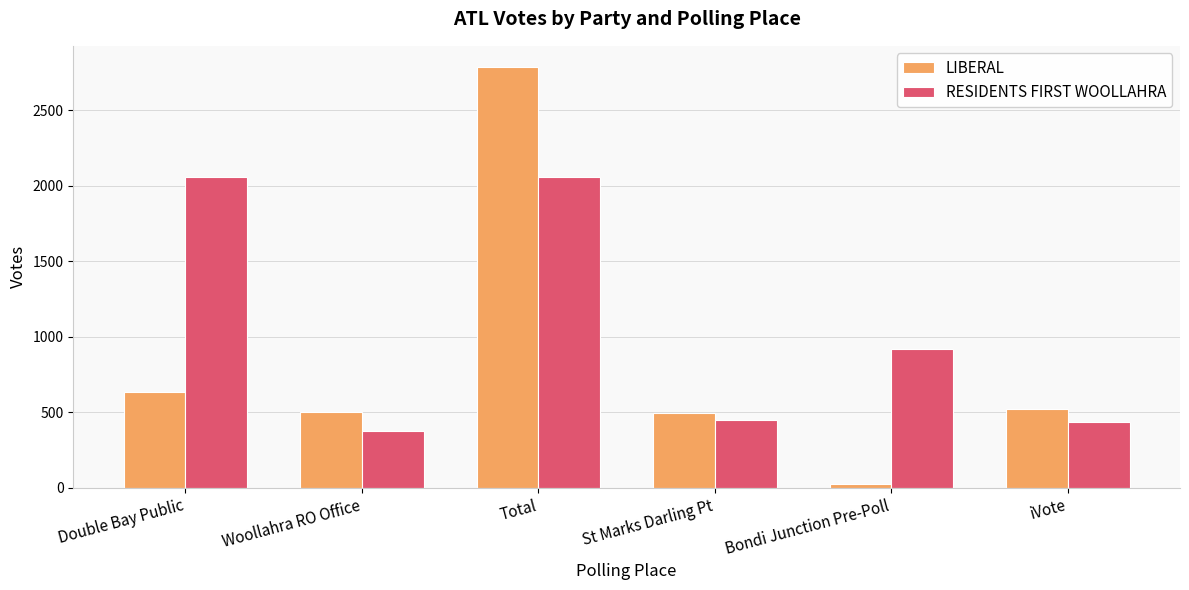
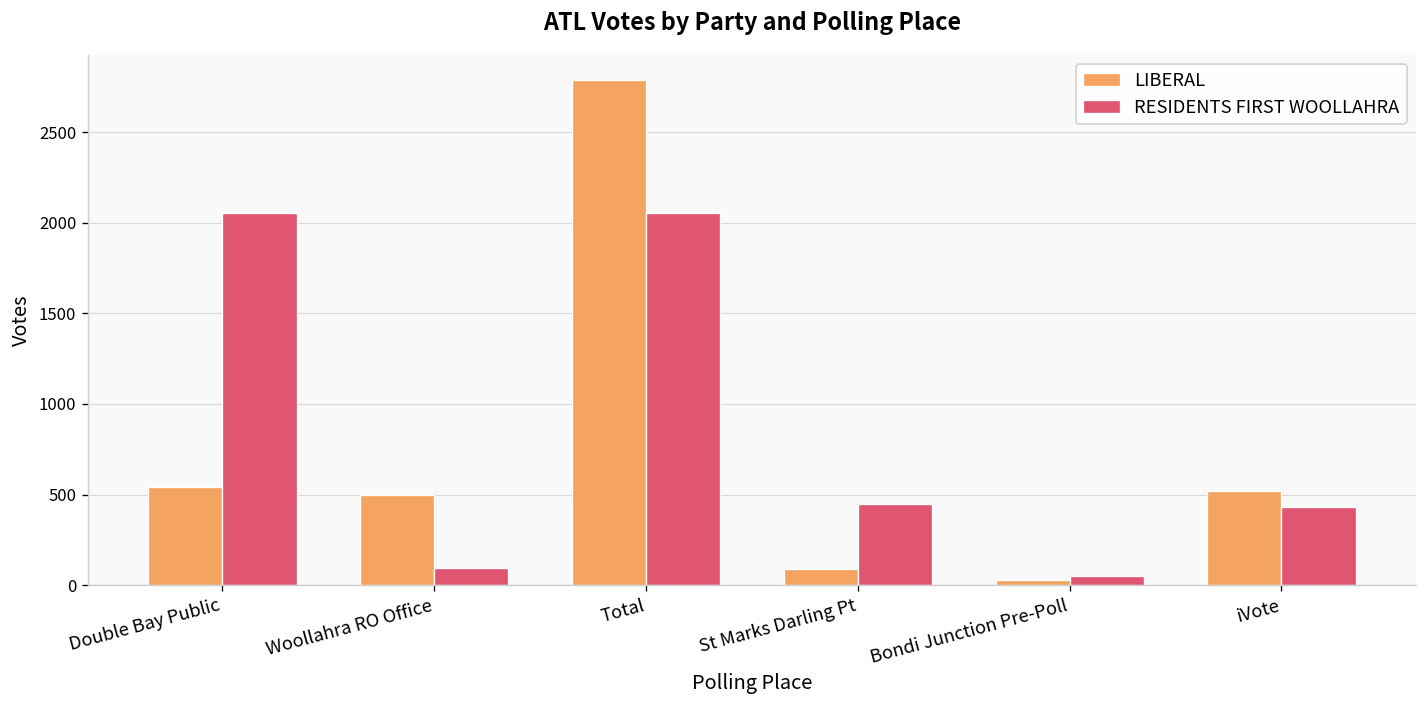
  {
    "LIBERAL": {
-     "Double Bay Public": 630,
+     "Double Bay Public": 540,
      "Woollahra RO Office": 500,
      "Total": 2790,
-     "St Marks Darling Pt": 500,
+     "St Marks Darling Pt": 90,
      "Bondi Junction Pre-Poll": 30,
      "iVote": 520
    },
    "RESIDENTS FIRST WOOLLAHRA": {
      "Double Bay Public": 2060,
-     "Woollahra RO Office": 370,
+     "Woollahra RO Office": 90,
      "Total": 2060,
      "St Marks Darling Pt": 450,
-     "Bondi Junction Pre-Poll": 920,
+     "Bondi Junction Pre-Poll": 50,
      "iVote": 430
    }
  }
